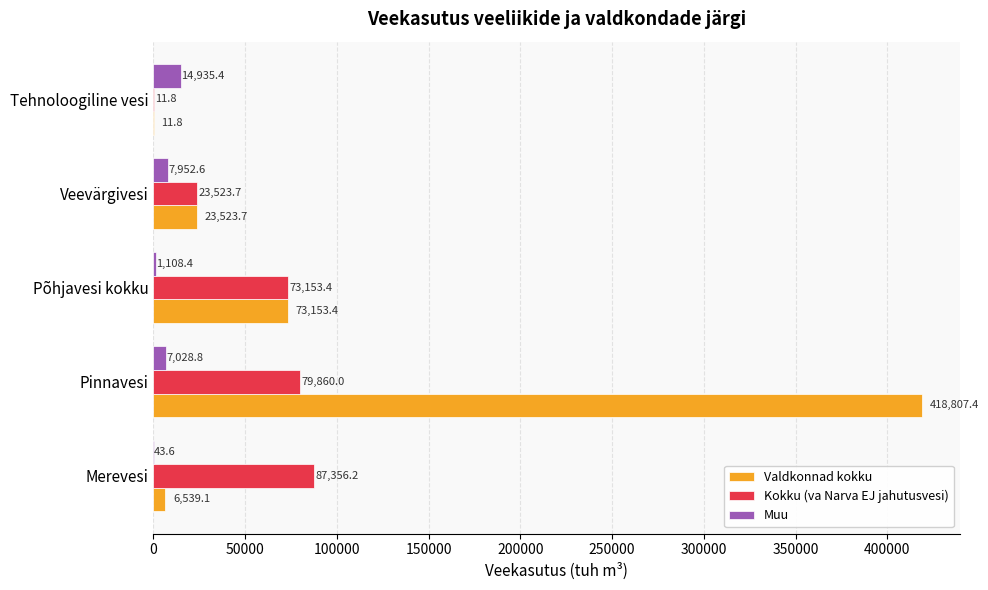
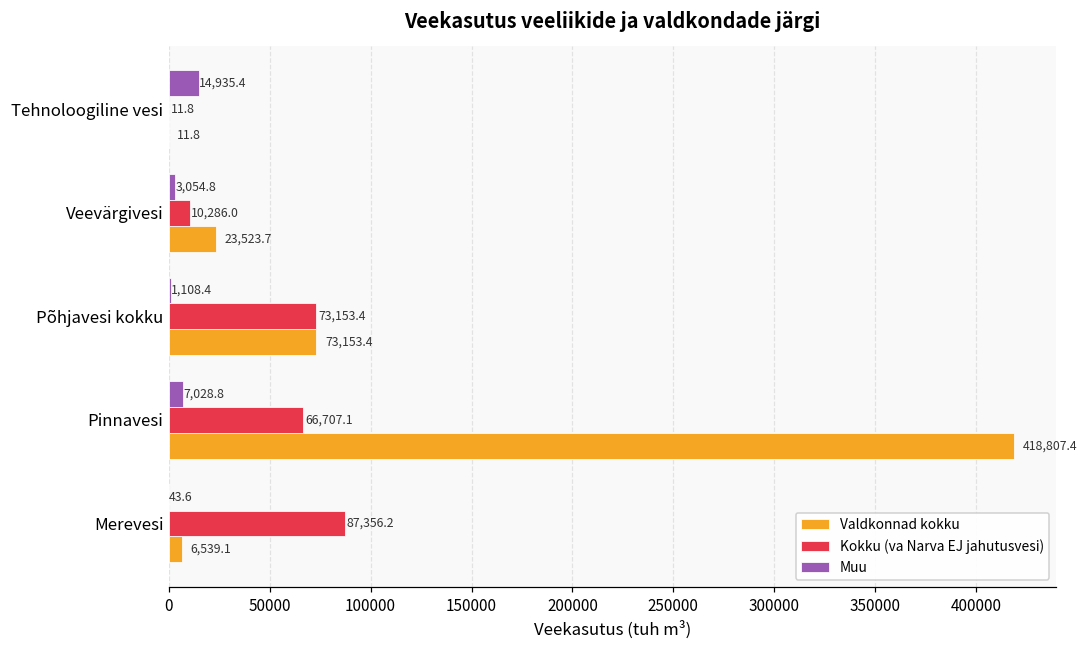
  {
    "Valdkonnad kokku": {
      "Tehnoloogiline vesi": "11.8",
      "Veevärgivesi": "23,523.7",
      "Põhjavesi kokku": "73,153.4",
      "Pinnavesi": "418,807.4",
      "Merevesi": "6,539.1"
    },
    "Kokku (va Narva EJ jahutusvesi)": {
      "Tehnoloogiline vesi": "11.8",
-     "Veevärgivesi": "23,523.7",
+     "Veevärgivesi": "10,286.0",
      "Põhjavesi kokku": "73,153.4",
-     "Pinnavesi": "79,860.0",
+     "Pinnavesi": "66,707.1",
      "Merevesi": "87,356.2"
    },
    "Muu": {
      "Tehnoloogiline vesi": "14,935.4",
-     "Veevärgivesi": "7,952.6",
+     "Veevärgivesi": "3,054.8",
      "Põhjavesi kokku": "1,108.4",
      "Pinnavesi": "7,028.8",
      "Merevesi": "43.6"
    }
  }
